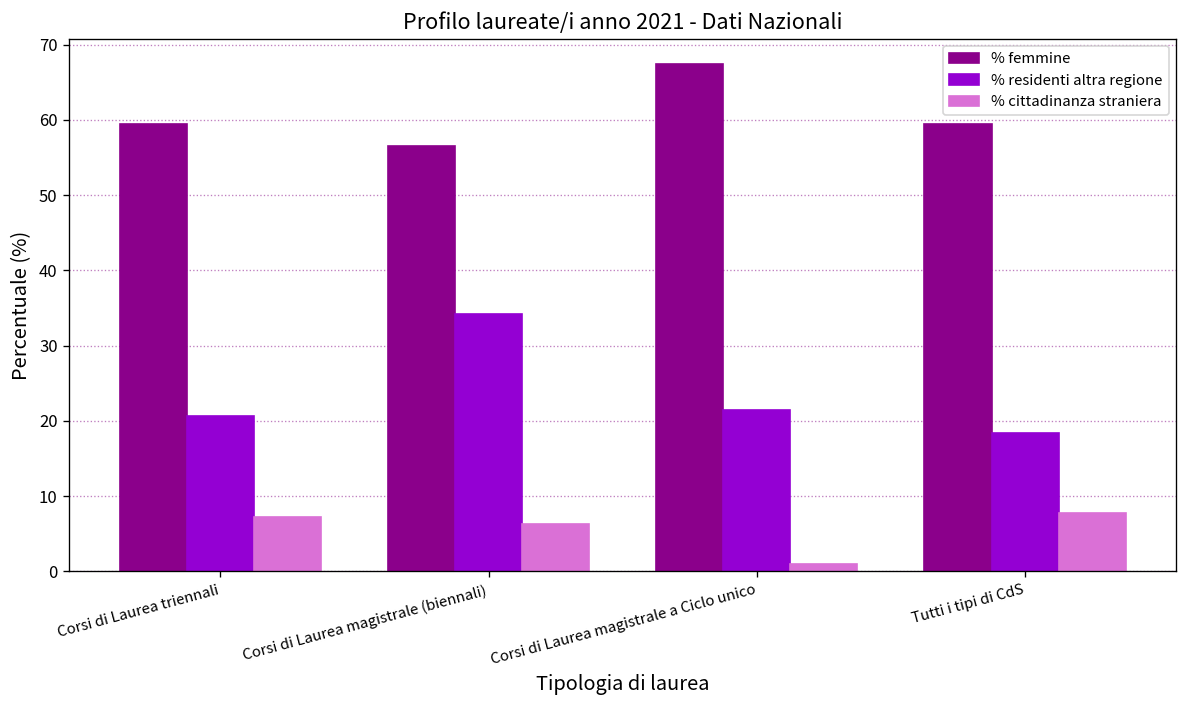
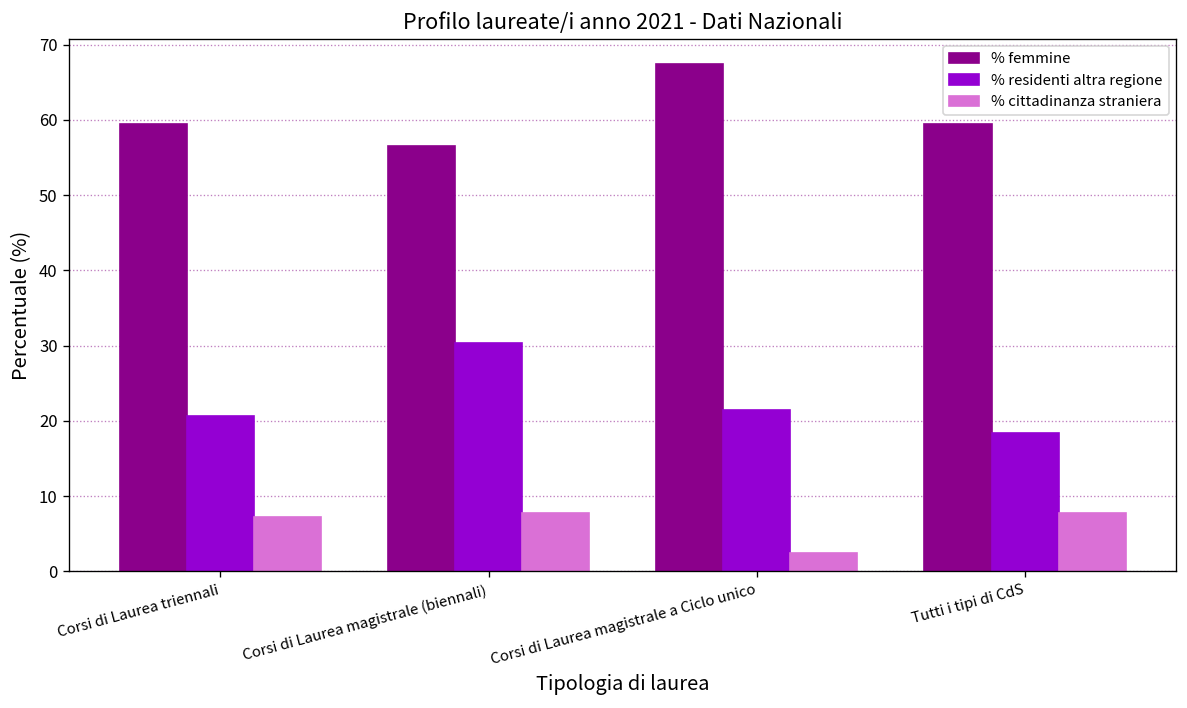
  {
    "% femmine": {
      "Corsi di Laurea triennali": 59,
      "Corsi di Laurea magistrale (biennali)": 57,
      "Corsi di Laurea magistrale a Ciclo unico": 67,
      "Tutti i tipi di CdS": 59
    },
    "% residenti altra regione": {
      "Corsi di Laurea triennali": 21,
-     "Corsi di Laurea magistrale (biennali)": 34,
+     "Corsi di Laurea magistrale (biennali)": 30,
      "Corsi di Laurea magistrale a Ciclo unico": 22,
      "Tutti i tipi di CdS": 18
    },
    "% cittadinanza straniera": {
      "Corsi di Laurea triennali": 7,
-     "Corsi di Laurea magistrale (biennali)": 6,
-     "Corsi di Laurea magistrale a Ciclo unico": 1,
+     "Corsi di Laurea magistrale (biennali)": 8,
+     "Corsi di Laurea magistrale a Ciclo unico": 2,
      "Tutti i tipi di CdS": 8
    }
  }
